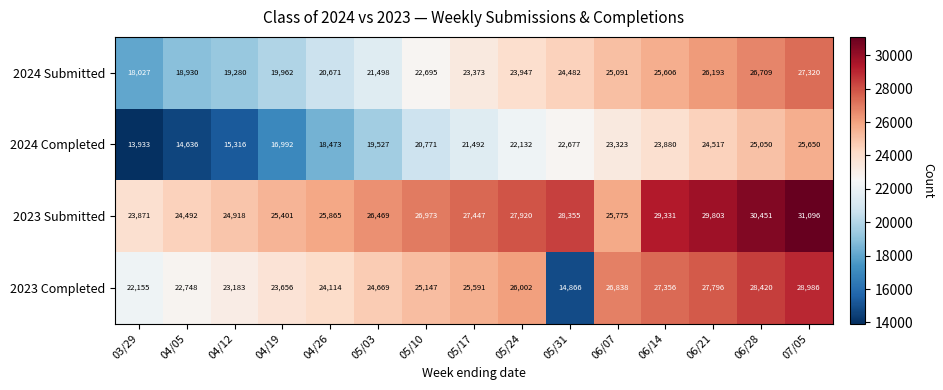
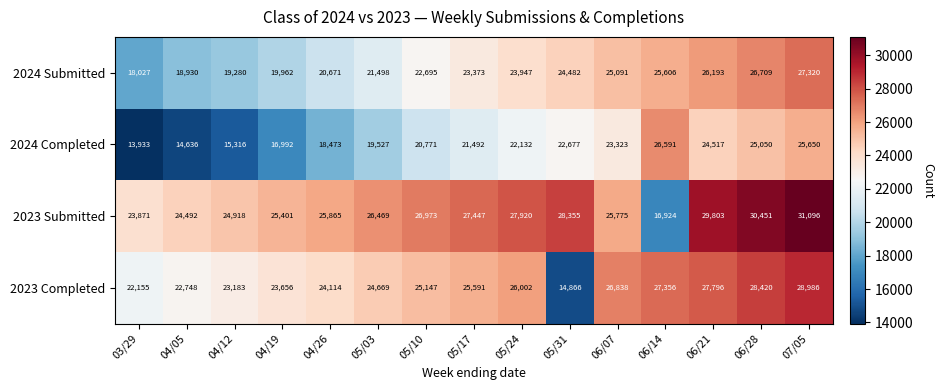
  {
    "2024 Submitted": {
      "03/29": "18,027",
      "04/05": "18,930",
      "04/12": "19,280",
      "04/19": "19,962",
      "04/26": "20,671",
      "05/03": "21,498",
      "05/10": "22,695",
      "05/17": "23,373",
      "05/24": "23,947",
      "05/31": "24,482",
      "06/07": "25,091",
      "06/14": "25,606",
      "06/21": "26,193",
      "06/28": "26,709",
      "07/05": "27,320"
    },
    "2024 Completed": {
      "03/29": "13,933",
      "04/05": "14,636",
      "04/12": "15,316",
      "04/19": "16,992",
      "04/26": "18,473",
      "05/03": "19,527",
      "05/10": "20,771",
      "05/17": "21,492",
      "05/24": "22,132",
      "05/31": "22,677",
      "06/07": "23,323",
-     "06/14": "23,880",
+     "06/14": "26,591",
      "06/21": "24,517",
      "06/28": "25,050",
      "07/05": "25,650"
    },
    "2023 Submitted": {
      "03/29": "23,871",
      "04/05": "24,492",
      "04/12": "24,918",
      "04/19": "25,401",
      "04/26": "25,865",
      "05/03": "26,469",
      "05/10": "26,973",
      "05/17": "27,447",
      "05/24": "27,920",
      "05/31": "28,355",
      "06/07": "25,775",
-     "06/14": "29,331",
+     "06/14": "16,924",
      "06/21": "29,803",
      "06/28": "30,451",
      "07/05": "31,096"
    },
    "2023 Completed": {
      "03/29": "22,155",
      "04/05": "22,748",
      "04/12": "23,183",
      "04/19": "23,656",
      "04/26": "24,114",
      "05/03": "24,669",
      "05/10": "25,147",
      "05/17": "25,591",
      "05/24": "26,002",
      "05/31": "14,866",
      "06/07": "26,838",
      "06/14": "27,356",
      "06/21": "27,796",
      "06/28": "28,420",
      "07/05": "28,986"
    }
  }
